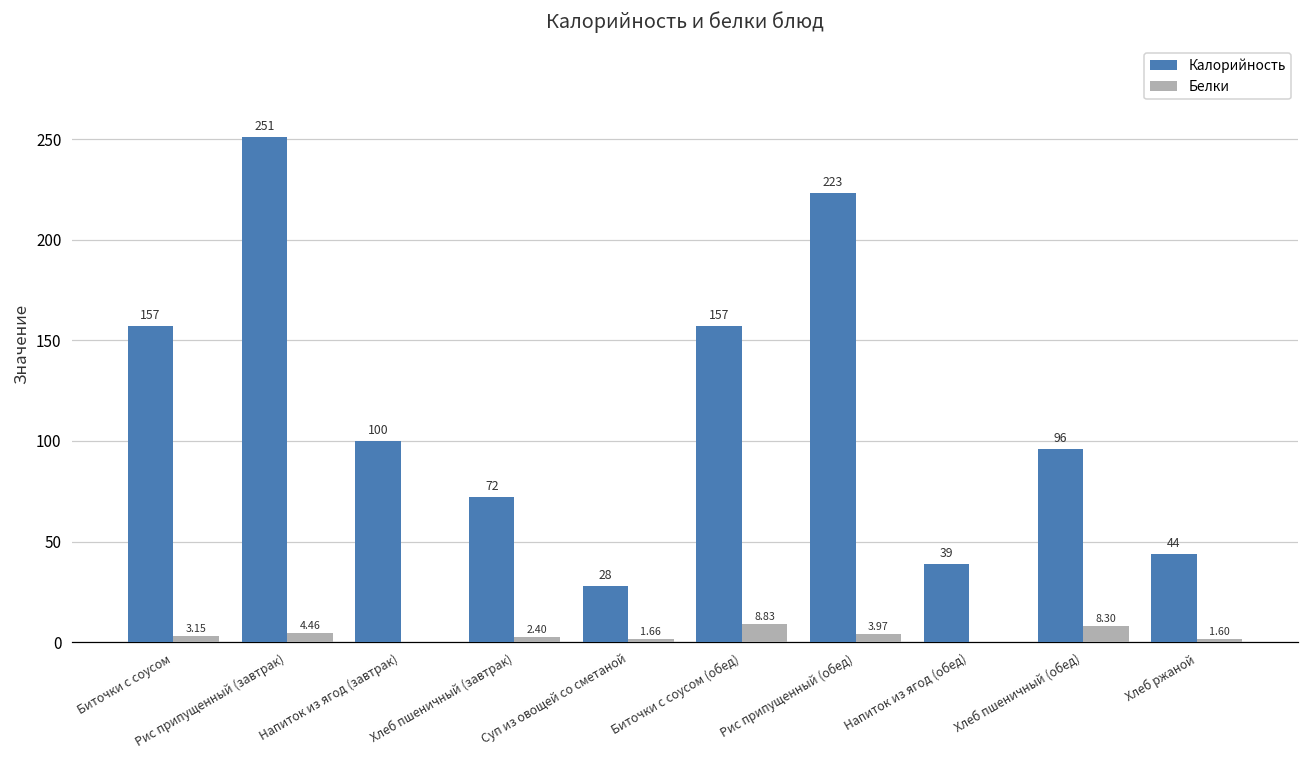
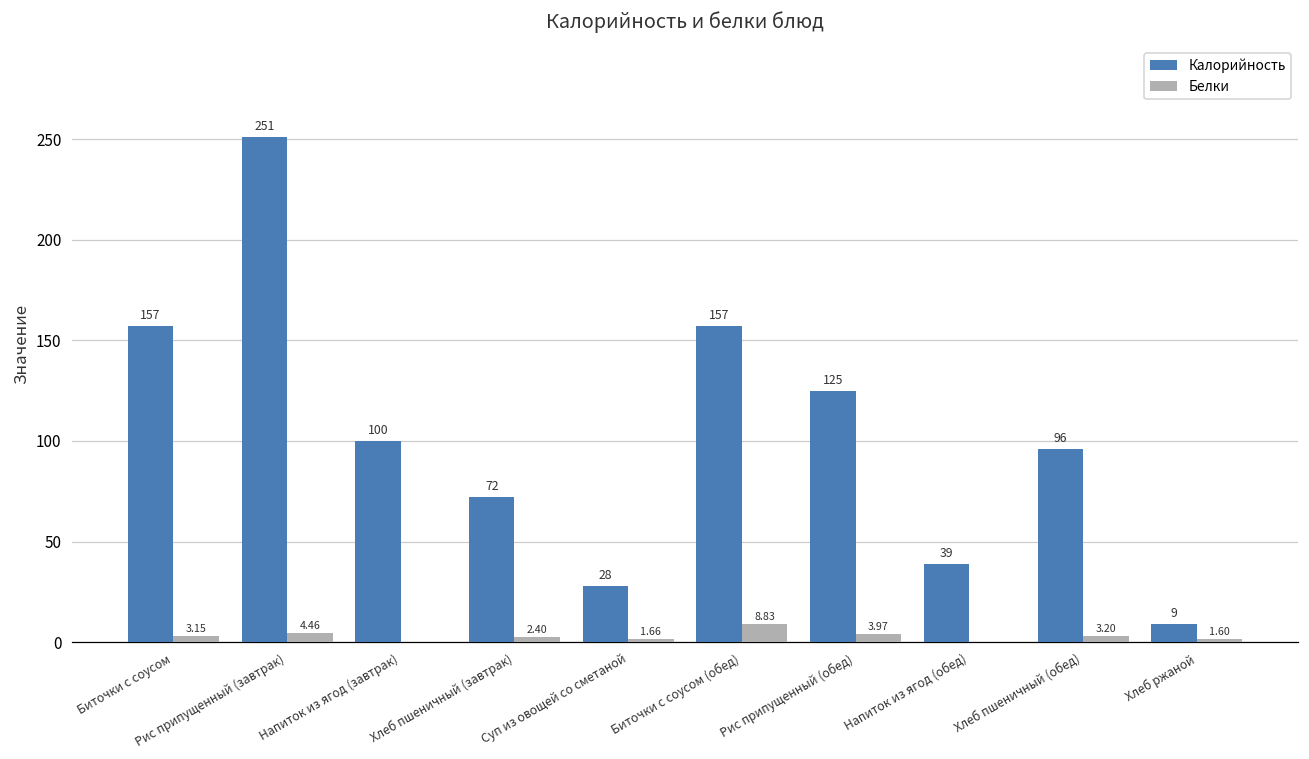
  {
    "Калорийность": {
      "Биточки с соусом": 157,
      "Рис припущенный (завтрак)": 251,
      "Напиток из ягод (завтрак)": 100,
      "Хлеб пшеничный (завтрак)": 72,
      "Суп из овощей со сметаной": 28,
      "Биточки с соусом (обед)": 157,
-     "Рис припущенный (обед)": 223,
+     "Рис припущенный (обед)": 125,
      "Напиток из ягод (обед)": 39,
      "Хлеб пшеничный (обед)": 96,
-     "Хлеб ржаной": 44
+     "Хлеб ржаной": 9
    },
    "Белки": {
      "Биточки с соусом": 3.15,
      "Рис припущенный (завтрак)": 4.46,
      "Хлеб пшеничный (завтрак)": 2.40,
      "Суп из овощей со сметаной": 1.66,
      "Биточки с соусом (обед)": 8.83,
      "Рис припущенный (обед)": 3.97,
-     "Хлеб пшеничный (обед)": 8.30,
+     "Хлеб пшеничный (обед)": 3.20,
      "Хлеб ржаной": 1.60
    }
  }
